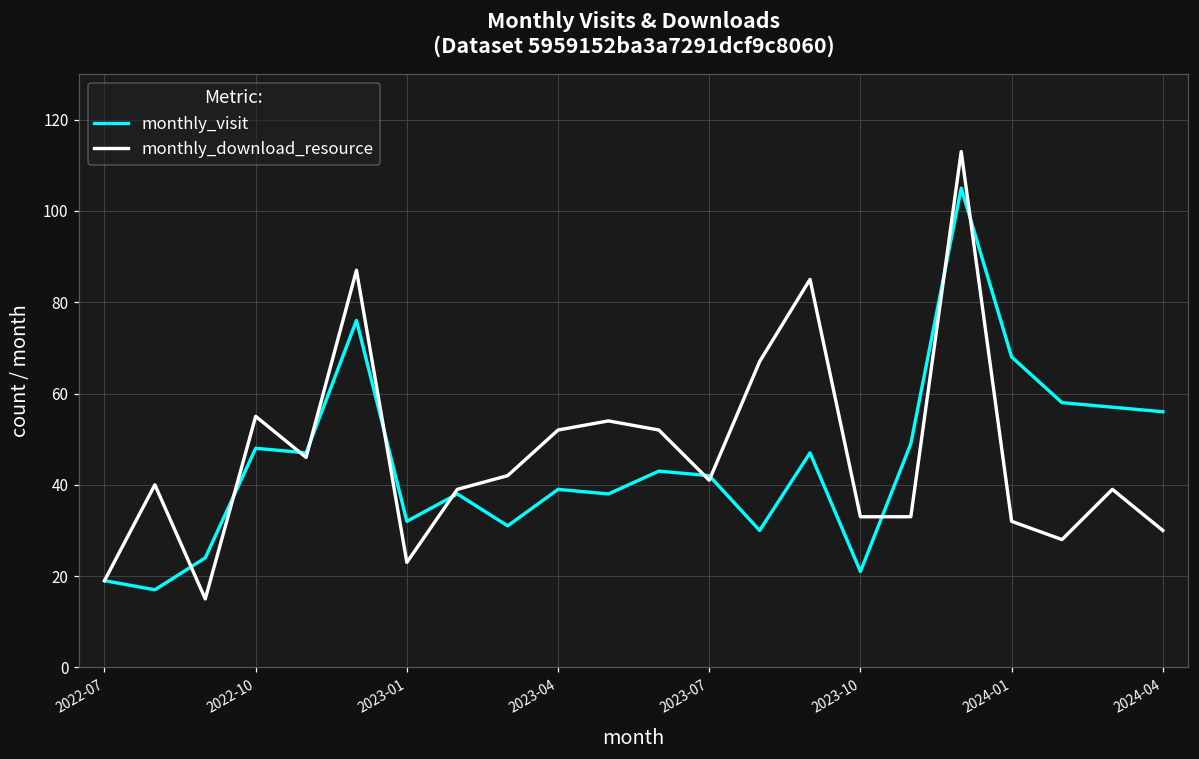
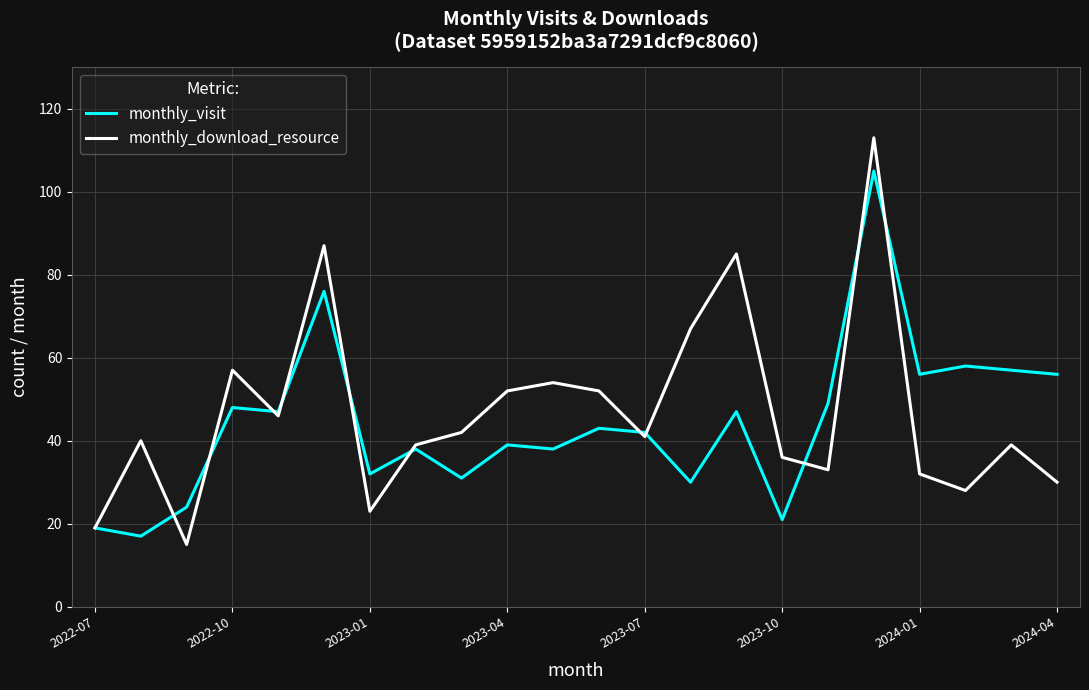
  {
    "monthly_visit": {
      "2022-10": 48,
      "2023-01": 32,
      "2023-04": 39,
      "2023-07": 42,
      "2023-10": 21,
-     "2024-01": 68,
+     "2024-01": 56,
      "2024-04": 56
    },
    "monthly_download_resource": {
-     "2022-10": 55,
+     "2022-10": 57,
      "2023-01": 23,
      "2023-04": 52,
      "2023-07": 41,
-     "2023-10": 33,
+     "2023-10": 36,
      "2024-01": 32,
      "2024-04": 30
    }
  }
